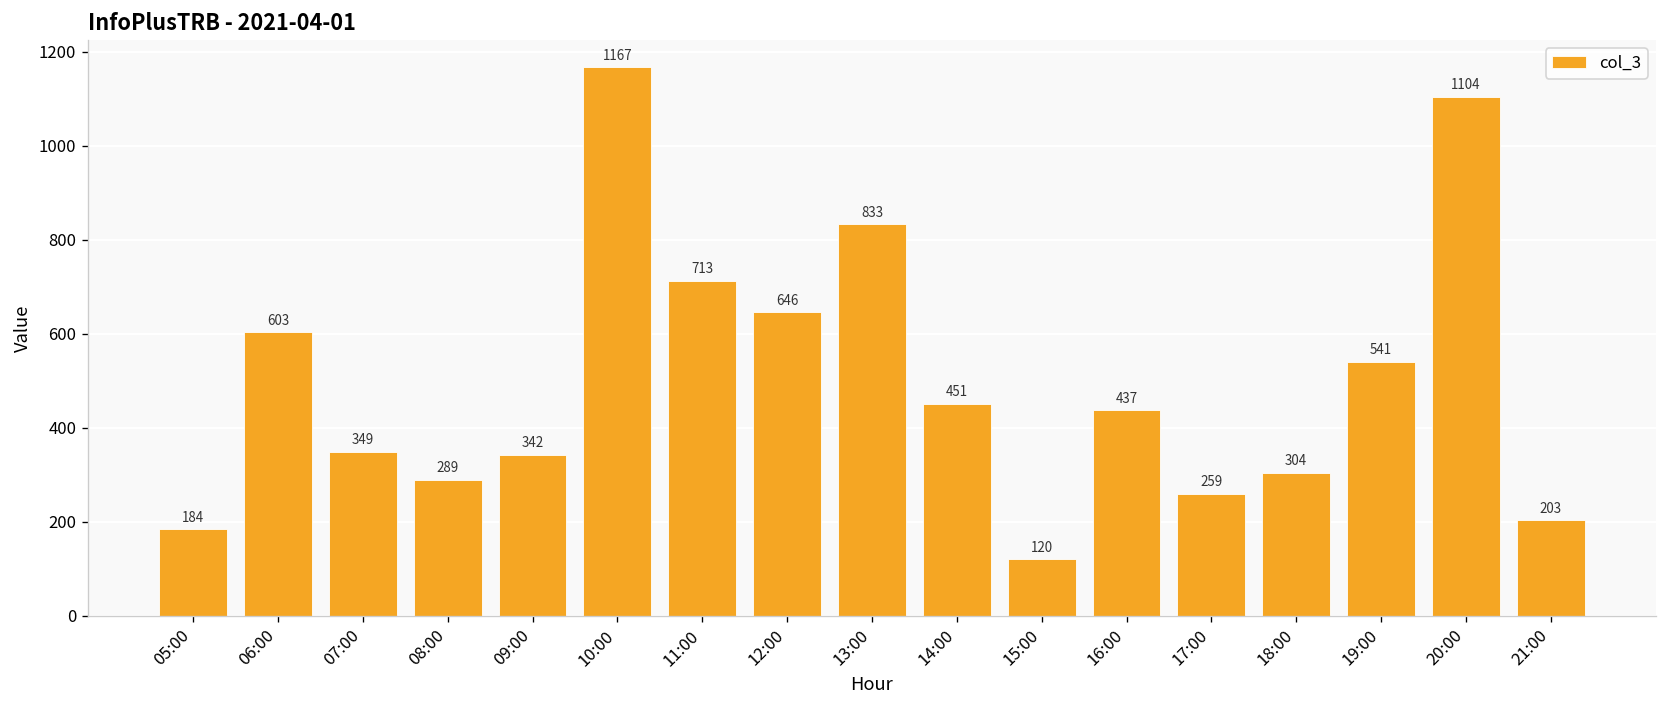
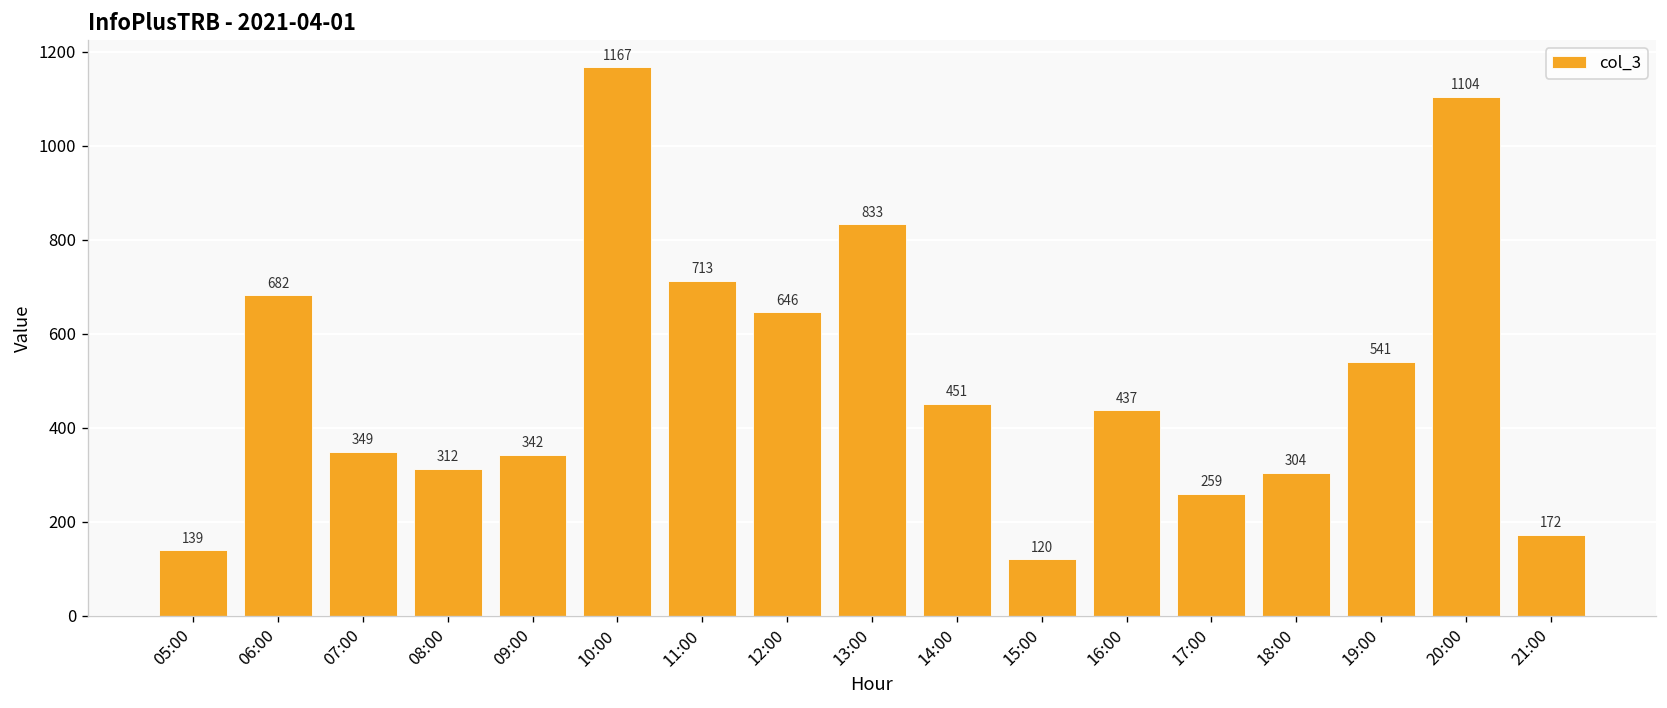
  {
-   "05:00": 184,
-   "06:00": 603,
+   "05:00": 139,
+   "06:00": 682,
    "07:00": 349,
-   "08:00": 289,
+   "08:00": 312,
    "09:00": 342,
    "10:00": 1167,
    "11:00": 713,
    "12:00": 646,
    "13:00": 833,
    "14:00": 451,
    "15:00": 120,
    "16:00": 437,
    "17:00": 259,
    "18:00": 304,
    "19:00": 541,
    "20:00": 1104,
-   "21:00": 203
+   "21:00": 172
  }
